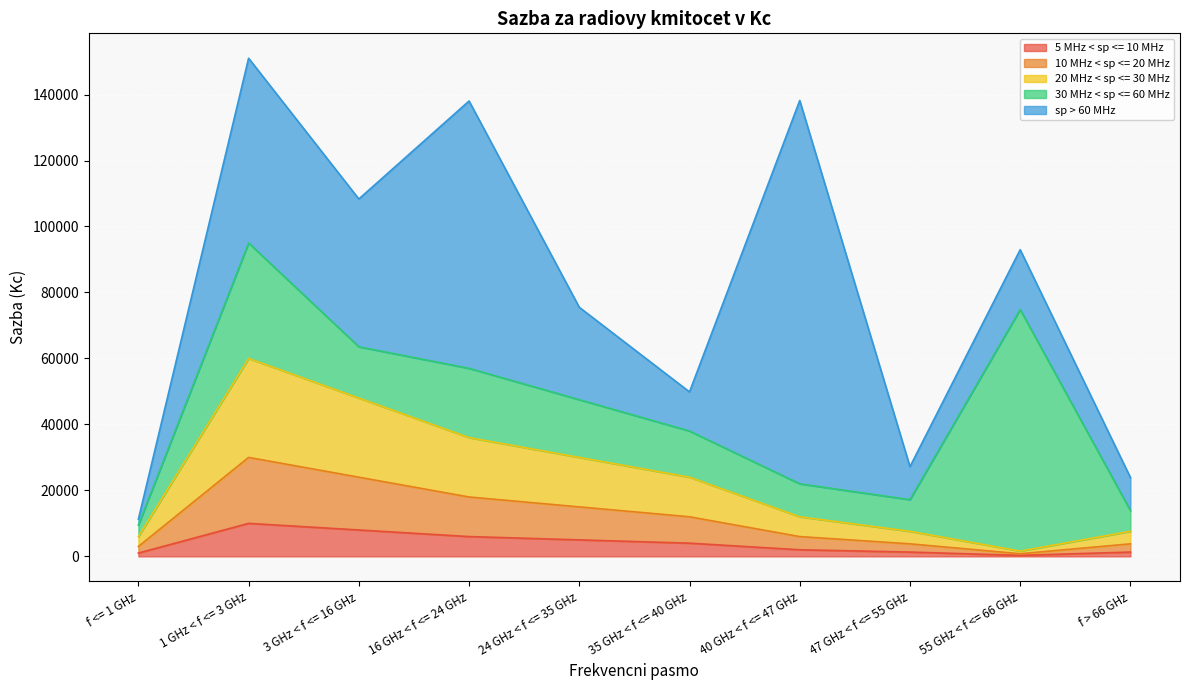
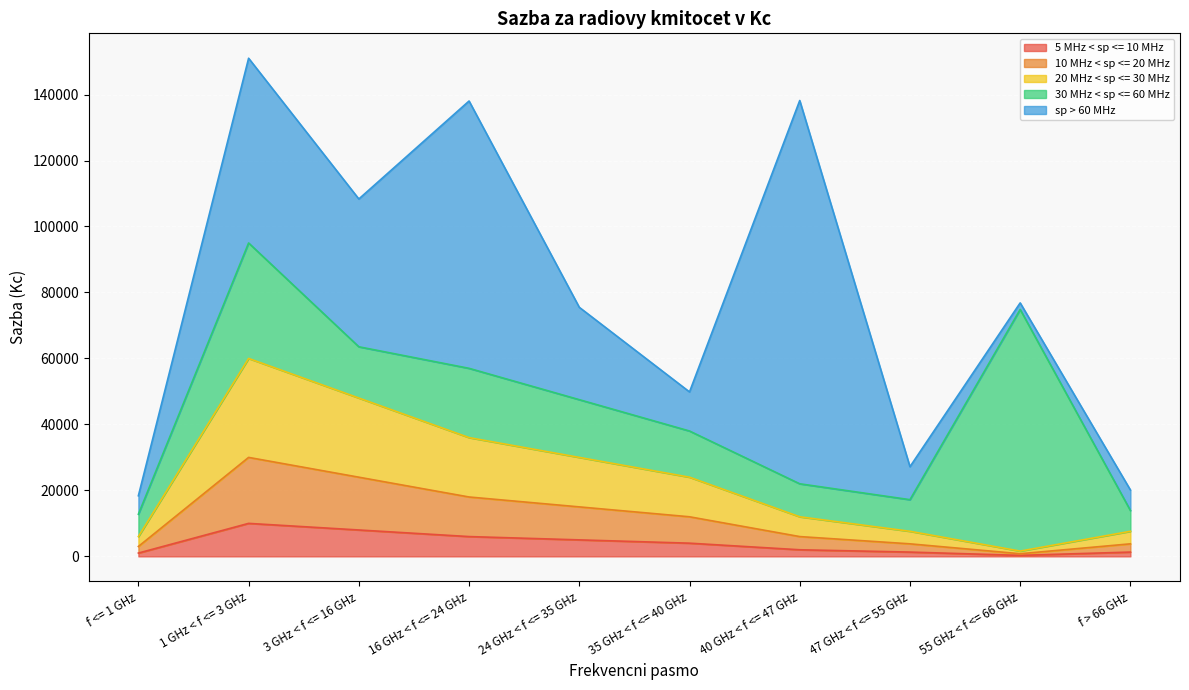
  {
    "20 MHz < sp <= 30 MHz": {
      "f <= 1 GHz": 3000,
      "1 GHz < f <= 3 GHz": 30000,
      "3 GHz < f <= 16 GHz": 24000,
      "16 GHz < f <= 24 GHz": 18000,
      "24 GHz < f <= 35 GHz": 15000,
      "35 GHz < f <= 40 GHz": 12000,
      "40 GHz < f <= 47 GHz": 6000,
      "47 GHz < f <= 55 GHz": 4000,
      "55 GHz < f <= 66 GHz": 1000,
      "f > 66 GHz": 4000
    },
    "30 MHz < sp <= 60 MHz": {
-     "f <= 1 GHz": 4000,
+     "f <= 1 GHz": 7000,
      "1 GHz < f <= 3 GHz": 35000,
      "3 GHz < f <= 16 GHz": 16000,
      "16 GHz < f <= 24 GHz": 21000,
      "24 GHz < f <= 35 GHz": 18000,
      "35 GHz < f <= 40 GHz": 14000,
      "40 GHz < f <= 47 GHz": 10000,
      "47 GHz < f <= 55 GHz": 10000,
      "55 GHz < f <= 66 GHz": 73000,
      "f > 66 GHz": 6000
    },
    "sp > 60 MHz": {
-     "f <= 1 GHz": 2000,
+     "f <= 1 GHz": 6000,
      "1 GHz < f <= 3 GHz": 56000,
      "3 GHz < f <= 16 GHz": 45000,
      "16 GHz < f <= 24 GHz": 81000,
      "24 GHz < f <= 35 GHz": 28000,
      "35 GHz < f <= 40 GHz": 12000,
      "40 GHz < f <= 47 GHz": 116000,
      "47 GHz < f <= 55 GHz": 10000,
-     "55 GHz < f <= 66 GHz": 18000,
-     "f > 66 GHz": 10000
+     "55 GHz < f <= 66 GHz": 2000,
+     "f > 66 GHz": 6000
    }
  }
